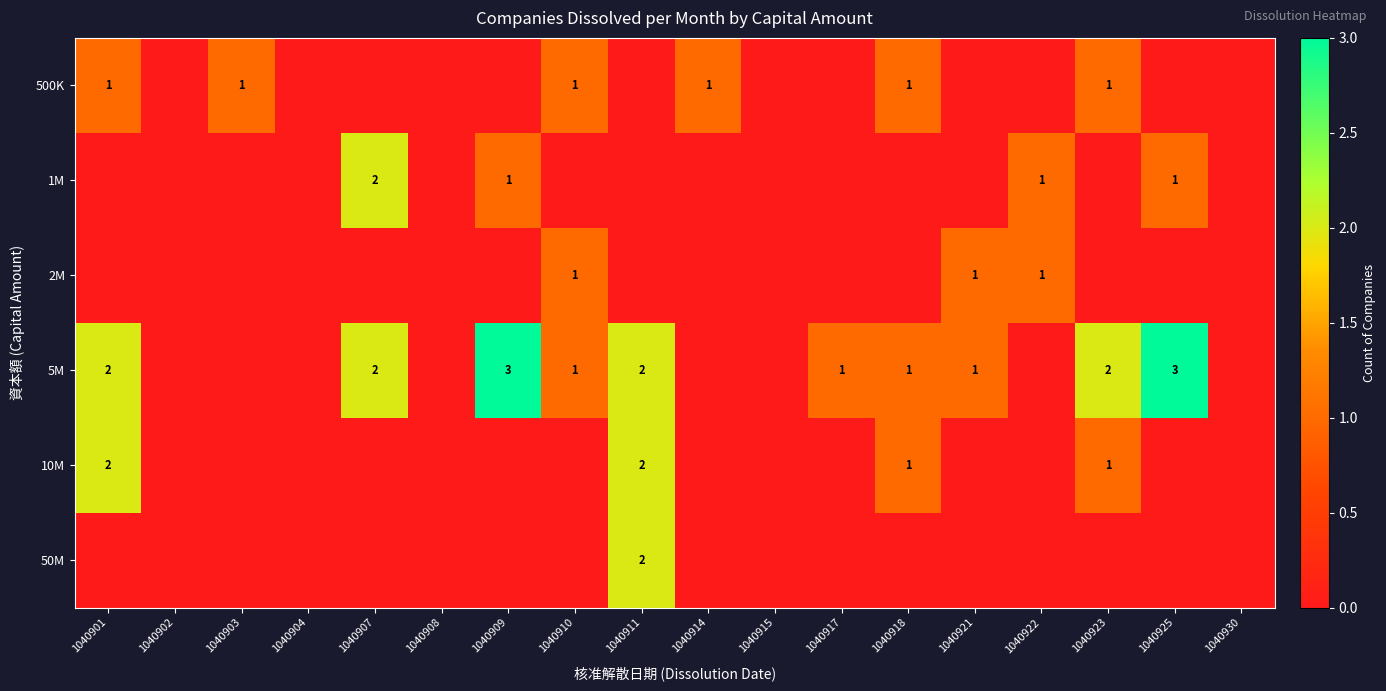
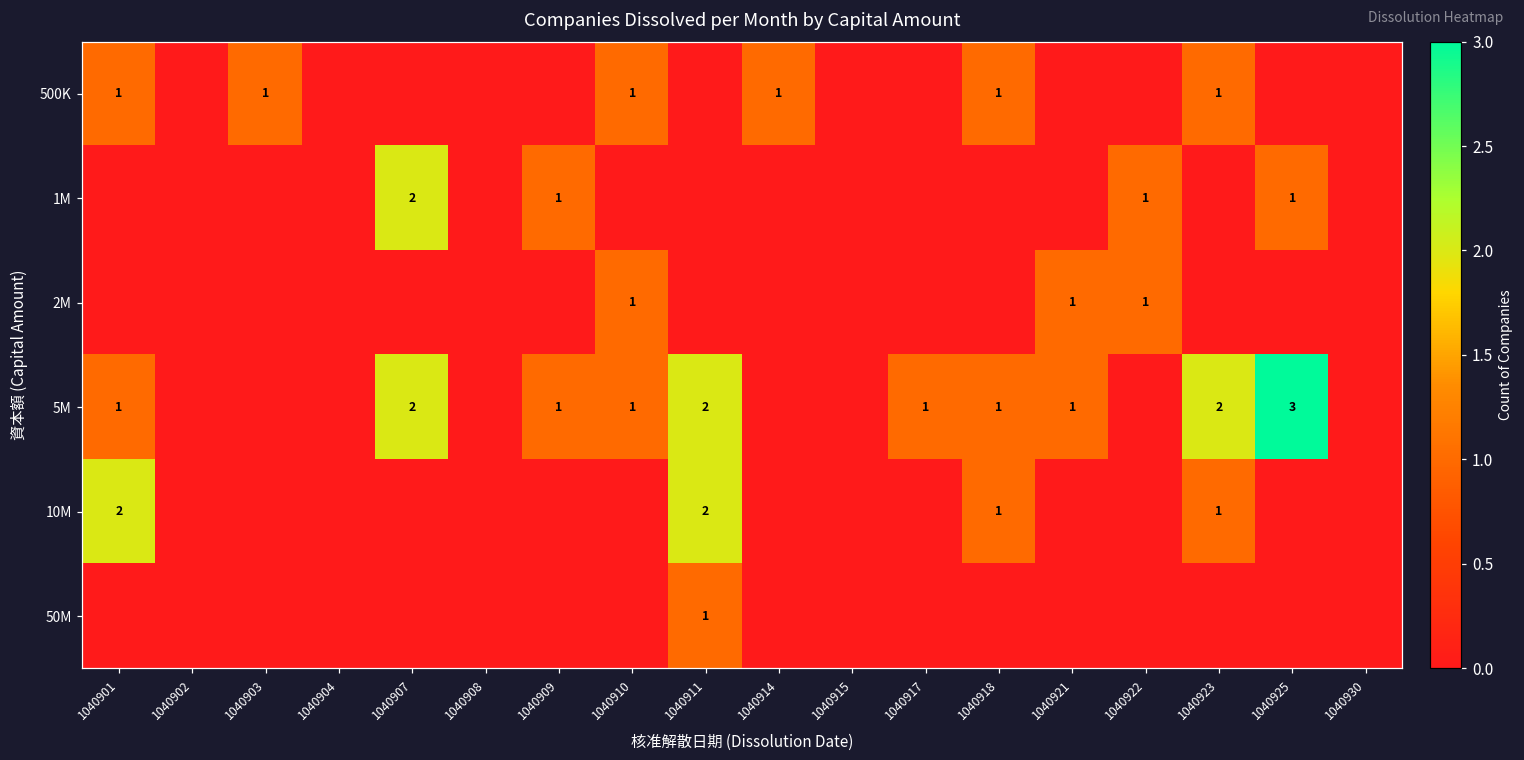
  {
    "500K": {
      "1040901": 1,
      "1040903": 1,
      "1040910": 1,
      "1040914": 1,
      "1040918": 1,
      "1040923": 1
    },
    "1M": {
      "1040907": 2,
      "1040909": 1,
      "1040922": 1,
      "1040925": 1
    },
    "2M": {
      "1040910": 1,
      "1040921": 1,
      "1040922": 1
    },
    "5M": {
-     "1040901": 2,
+     "1040901": 1,
      "1040907": 2,
-     "1040909": 3,
+     "1040909": 1,
      "1040910": 1,
      "1040911": 2,
      "1040917": 1,
      "1040918": 1,
      "1040921": 1,
      "1040923": 2,
      "1040925": 3
    },
    "10M": {
      "1040901": 2,
      "1040911": 2,
      "1040918": 1,
      "1040923": 1
    },
    "50M": {
-     "1040911": 2
+     "1040911": 1
    }
  }
